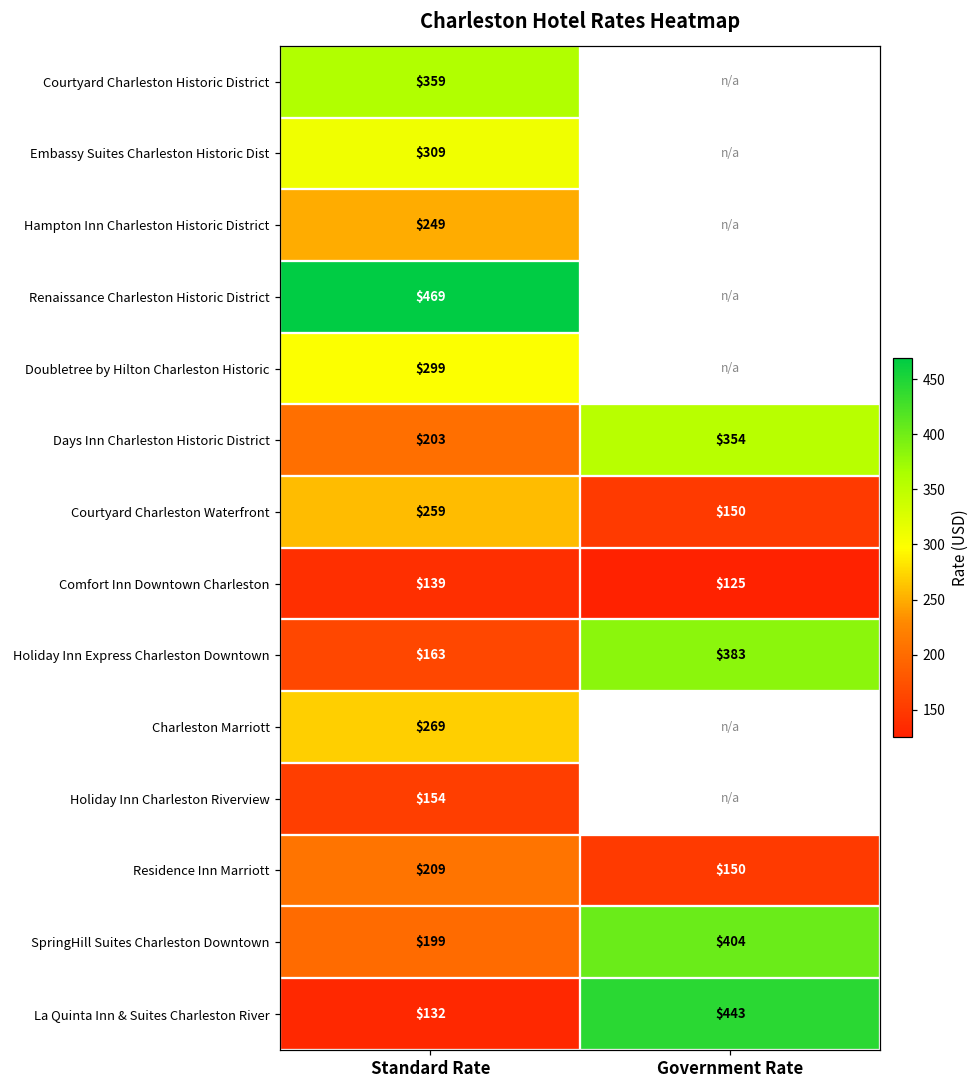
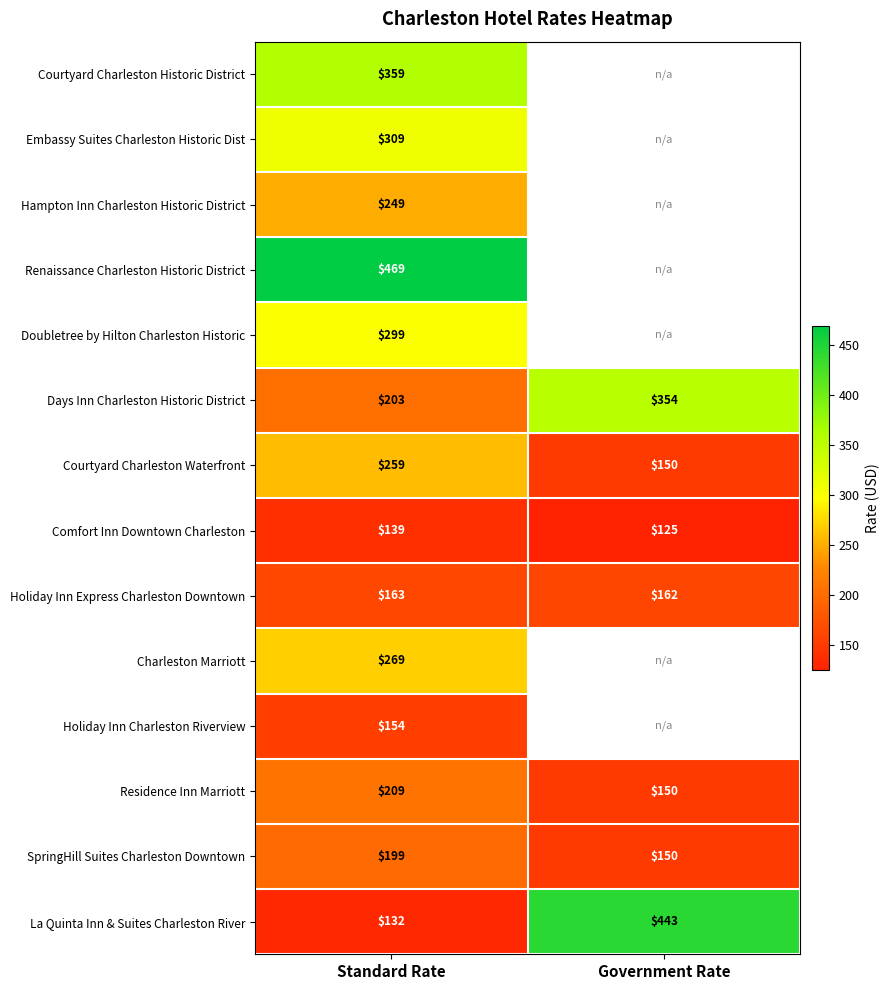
  {
    "Courtyard Charleston Historic District": {
      "Standard Rate": "$359"
    },
    "Embassy Suites Charleston Historic Dist": {
      "Standard Rate": "$309"
    },
    "Hampton Inn Charleston Historic District": {
      "Standard Rate": "$249"
    },
    "Renaissance Charleston Historic District": {
      "Standard Rate": "$469"
    },
    "Doubletree by Hilton Charleston Historic": {
      "Standard Rate": "$299"
    },
    "Days Inn Charleston Historic District": {
      "Standard Rate": "$203",
      "Government Rate": "$354"
    },
    "Courtyard Charleston Waterfront": {
      "Standard Rate": "$259",
      "Government Rate": "$150"
    },
    "Comfort Inn Downtown Charleston": {
      "Standard Rate": "$139",
      "Government Rate": "$125"
    },
    "Holiday Inn Express Charleston Downtown": {
      "Standard Rate": "$163",
-     "Government Rate": "$383"
+     "Government Rate": "$162"
    },
    "Charleston Marriott": {
      "Standard Rate": "$269"
    },
    "Holiday Inn Charleston Riverview": {
      "Standard Rate": "$154"
    },
    "Residence Inn Marriott": {
      "Standard Rate": "$209",
      "Government Rate": "$150"
    },
    "SpringHill Suites Charleston Downtown": {
      "Standard Rate": "$199",
-     "Government Rate": "$404"
+     "Government Rate": "$150"
    },
    "La Quinta Inn & Suites Charleston River": {
      "Standard Rate": "$132",
      "Government Rate": "$443"
    }
  }
